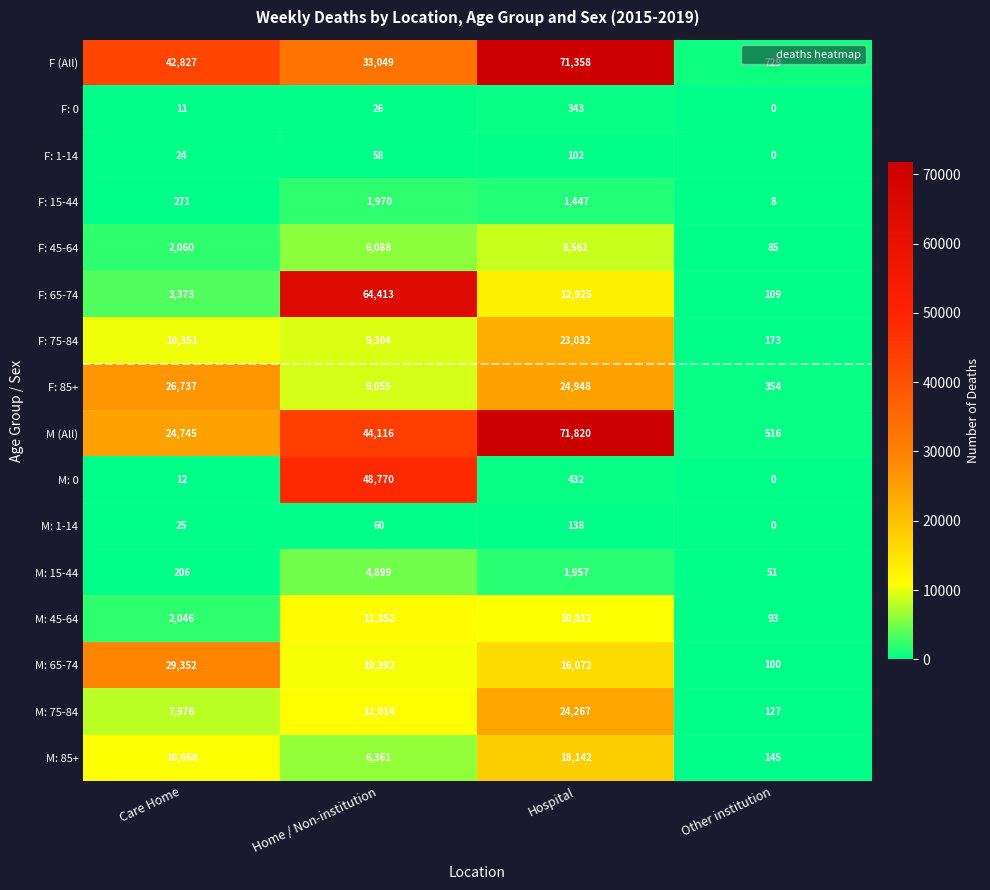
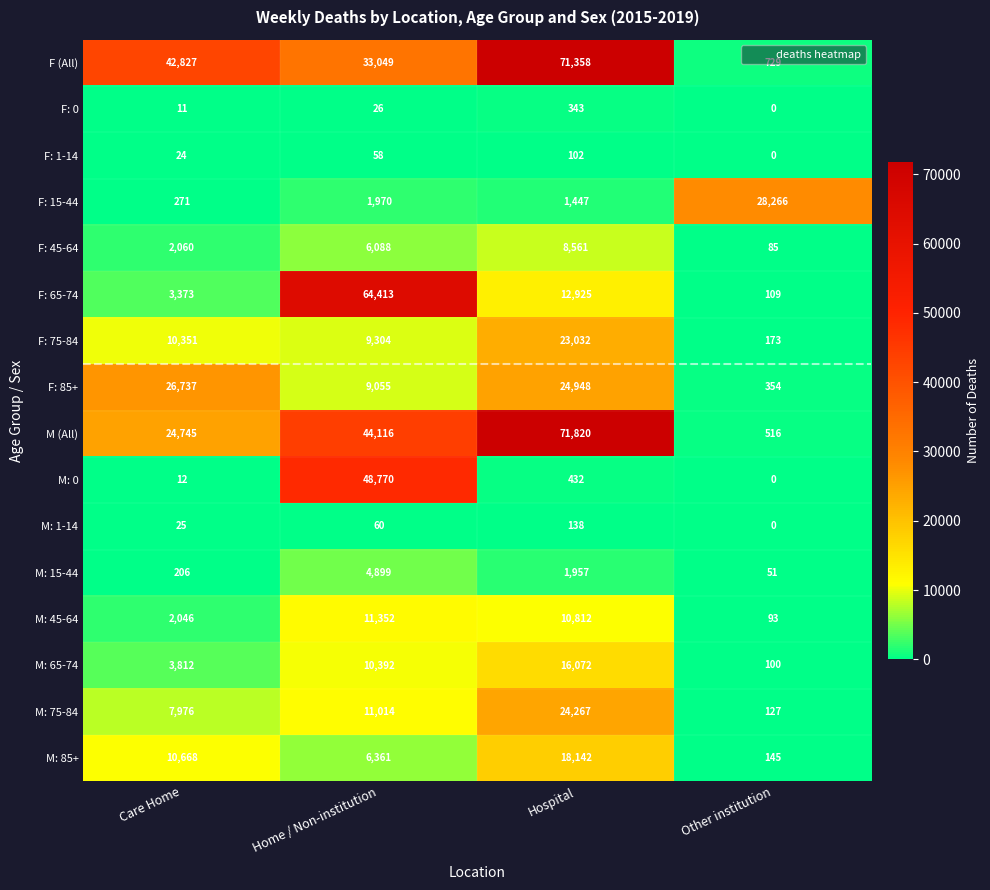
  {
    "F (All)": {
      "Care Home": "42,827",
      "Home / Non-institution": "33,049",
      "Hospital": "71,358"
    },
    "F: 0": {
      "Care Home": "11",
      "Home / Non-institution": "26",
      "Hospital": "343",
      "Other institution": "0"
    },
    "F: 1-14": {
      "Care Home": "24",
      "Home / Non-institution": "58",
      "Hospital": "102",
      "Other institution": "0"
    },
    "F: 15-44": {
      "Care Home": "271",
      "Home / Non-institution": "1,970",
      "Hospital": "1,447",
-     "Other institution": "8"
+     "Other institution": "28,266"
    },
    "F: 45-64": {
      "Care Home": "2,060",
      "Home / Non-institution": "6,088",
      "Hospital": "8,561",
      "Other institution": "85"
    },
    "F: 65-74": {
      "Care Home": "3,373",
      "Home / Non-institution": "64,413",
      "Hospital": "12,925",
      "Other institution": "109"
    },
    "F: 75-84": {
      "Care Home": "10,351",
      "Home / Non-institution": "9,304",
      "Hospital": "23,032",
      "Other institution": "173"
    },
    "F: 85+": {
      "Care Home": "26,737",
      "Home / Non-institution": "9,055",
      "Hospital": "24,948",
      "Other institution": "354"
    },
    "M (All)": {
      "Care Home": "24,745",
      "Home / Non-institution": "44,116",
      "Hospital": "71,820",
      "Other institution": "516"
    },
    "M: 0": {
      "Care Home": "12",
      "Home / Non-institution": "48,770",
      "Hospital": "432",
      "Other institution": "0"
    },
    "M: 1-14": {
      "Care Home": "25",
      "Home / Non-institution": "60",
      "Hospital": "138",
      "Other institution": "0"
    },
    "M: 15-44": {
      "Care Home": "206",
      "Home / Non-institution": "4,899",
      "Hospital": "1,957",
      "Other institution": "51"
    },
    "M: 45-64": {
      "Care Home": "2,046",
      "Home / Non-institution": "11,352",
      "Hospital": "10,812",
      "Other institution": "93"
    },
    "M: 65-74": {
-     "Care Home": "29,352",
+     "Care Home": "3,812",
      "Home / Non-institution": "10,392",
      "Hospital": "16,072",
      "Other institution": "100"
    },
    "M: 75-84": {
      "Care Home": "7,976",
      "Home / Non-institution": "11,014",
      "Hospital": "24,267",
      "Other institution": "127"
    },
    "M: 85+": {
      "Care Home": "10,668",
      "Home / Non-institution": "6,361",
      "Hospital": "18,142",
      "Other institution": "145"
    }
  }
